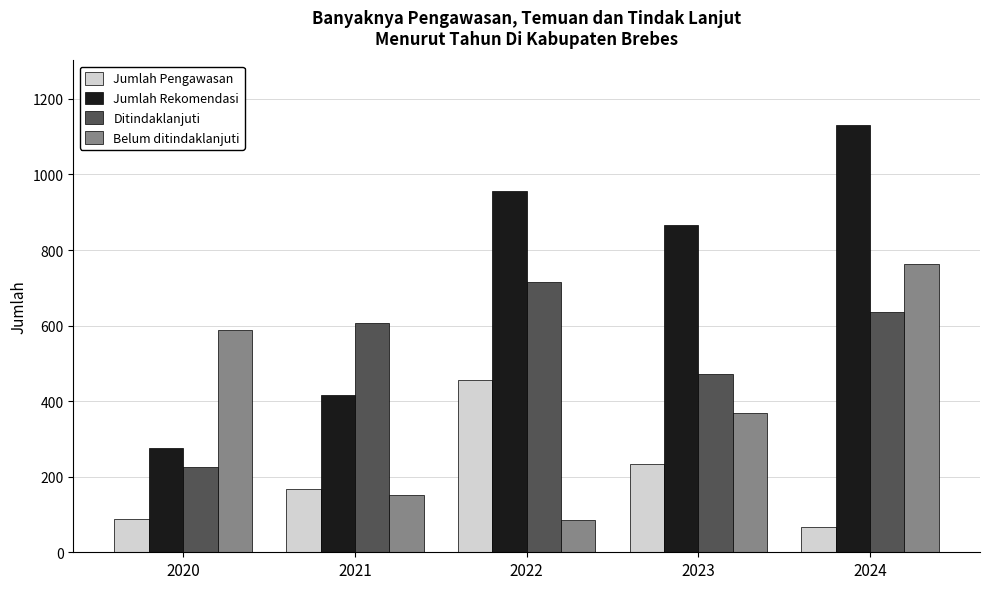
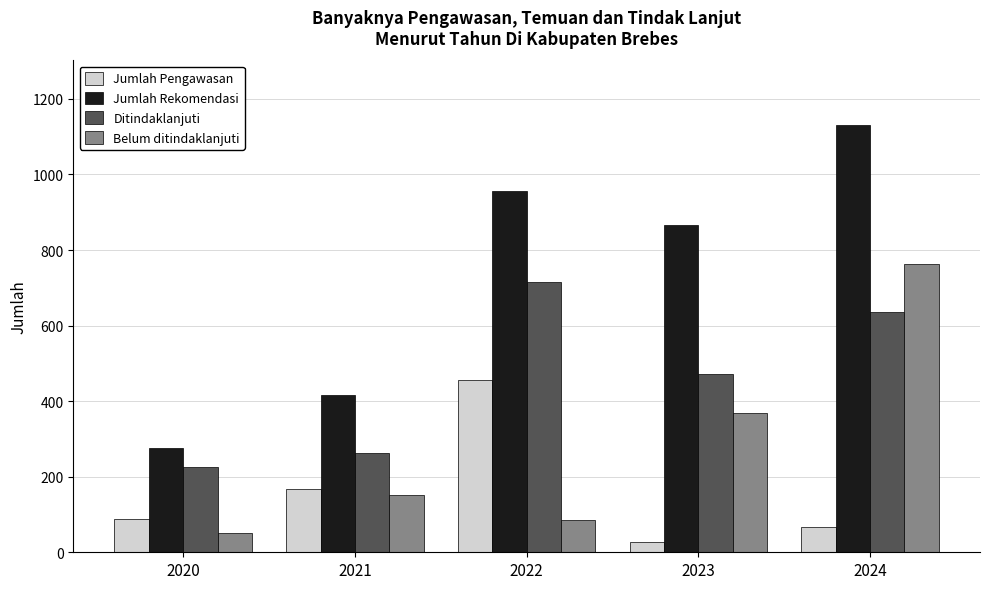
  {
    "Jumlah Pengawasan": {
      "2020": 90,
      "2021": 170,
      "2022": 460,
-     "2023": 230,
+     "2023": 30,
      "2024": 70
    },
    "Jumlah Rekomendasi": {
      "2020": 280,
      "2021": 420,
      "2022": 960,
      "2023": 870,
      "2024": 1130
    },
    "Ditindaklanjuti": {
      "2020": 230,
-     "2021": 610,
+     "2021": 260,
      "2022": 720,
      "2023": 470,
      "2024": 640
    },
    "Belum ditindaklanjuti": {
-     "2020": 590,
+     "2020": 50,
      "2021": 150,
      "2022": 90,
      "2023": 370,
      "2024": 760
    }
  }
